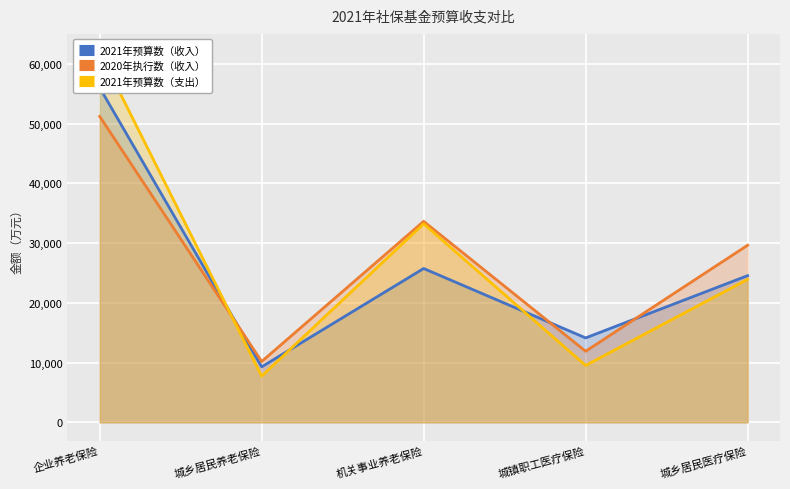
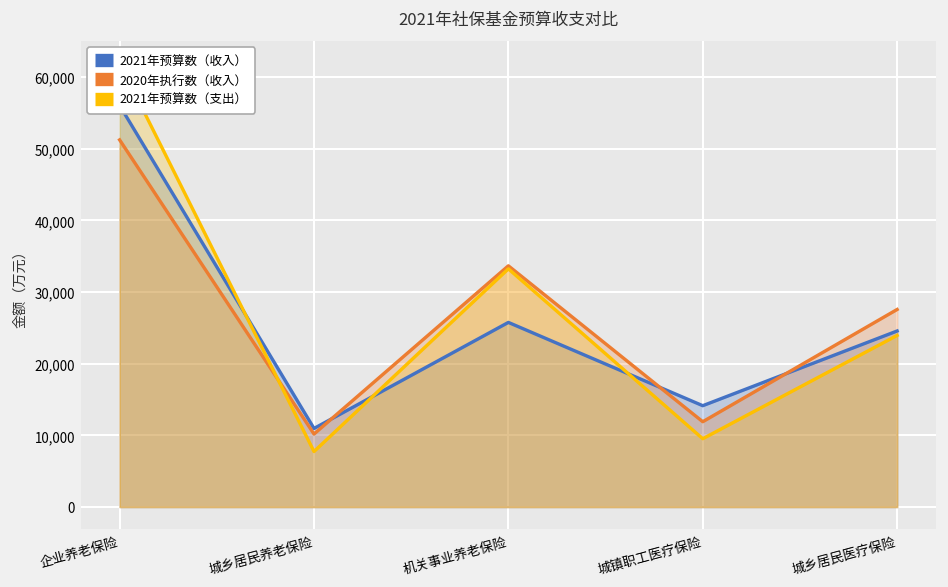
  {
    "2021年预算数（收入）": {
-     "城乡居民养老保险": "9,000",
+     "城乡居民养老保险": "11,000",
      "机关事业养老保险": "26,000",
      "城镇职工医疗保险": "14,000",
      "城乡居民医疗保险": "25,000"
    },
    "2020年执行数（收入）": {
      "企业养老保险": "51,000",
      "城乡居民养老保险": "10,000",
      "机关事业养老保险": "34,000",
      "城镇职工医疗保险": "12,000",
-     "城乡居民医疗保险": "30,000"
+     "城乡居民医疗保险": "28,000"
    },
    "2021年预算数（支出）": {
      "城乡居民养老保险": "8,000",
      "机关事业养老保险": "33,000",
      "城镇职工医疗保险": "10,000",
      "城乡居民医疗保险": "24,000"
    }
  }
